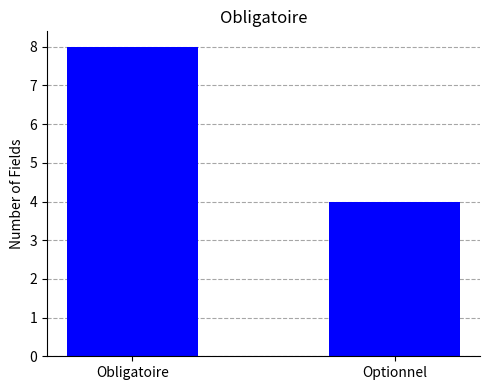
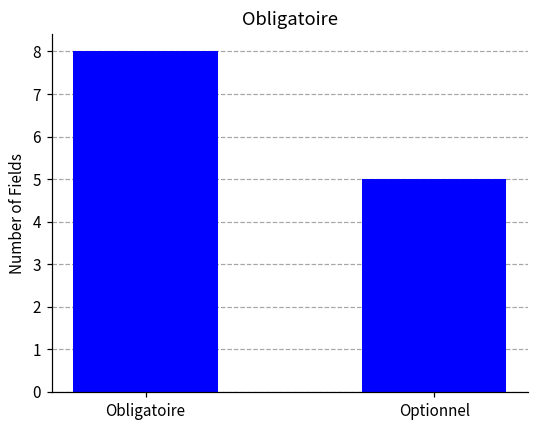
  {
    "Obligatoire": 8,
-   "Optionnel": 4
+   "Optionnel": 5
  }
